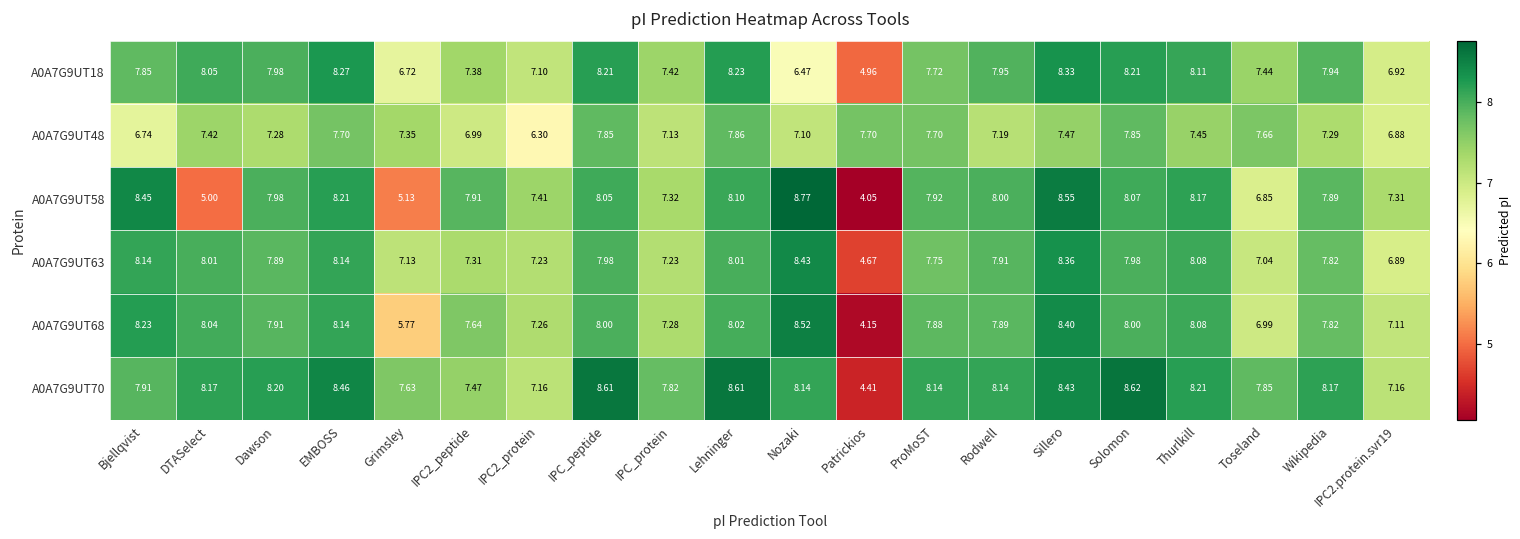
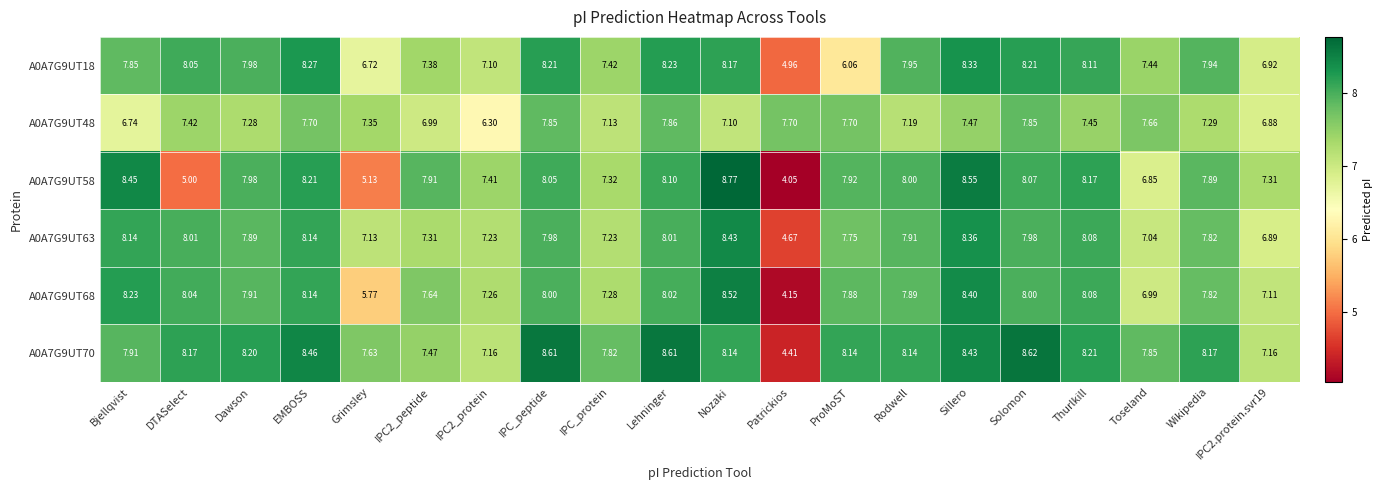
  {
    "A0A7G9UT18": {
      "Bjellqvist": 7.85,
      "DTASelect": 8.05,
      "Dawson": 7.98,
      "EMBOSS": 8.27,
      "Grimsley": 6.72,
      "IPC2_peptide": 7.38,
      "IPC2_protein": 7.10,
      "IPC_peptide": 8.21,
      "IPC_protein": 7.42,
      "Lehninger": 8.23,
-     "Nozaki": 6.47,
+     "Nozaki": 8.17,
      "Patrickios": 4.96,
-     "ProMoST": 7.72,
+     "ProMoST": 6.06,
      "Rodwell": 7.95,
      "Sillero": 8.33,
      "Solomon": 8.21,
      "Thurlkill": 8.11,
      "Toseland": 7.44,
      "Wikipedia": 7.94,
      "IPC2.protein.svr19": 6.92
    },
    "A0A7G9UT48": {
      "Bjellqvist": 6.74,
      "DTASelect": 7.42,
      "Dawson": 7.28,
      "EMBOSS": 7.70,
      "Grimsley": 7.35,
      "IPC2_peptide": 6.99,
      "IPC2_protein": 6.30,
      "IPC_peptide": 7.85,
      "IPC_protein": 7.13,
      "Lehninger": 7.86,
      "Nozaki": 7.10,
      "Patrickios": 7.70,
      "ProMoST": 7.70,
      "Rodwell": 7.19,
      "Sillero": 7.47,
      "Solomon": 7.85,
      "Thurlkill": 7.45,
      "Toseland": 7.66,
      "Wikipedia": 7.29,
      "IPC2.protein.svr19": 6.88
    },
    "A0A7G9UT58": {
      "Bjellqvist": 8.45,
      "DTASelect": 5.00,
      "Dawson": 7.98,
      "EMBOSS": 8.21,
      "Grimsley": 5.13,
      "IPC2_peptide": 7.91,
      "IPC2_protein": 7.41,
      "IPC_peptide": 8.05,
      "IPC_protein": 7.32,
      "Lehninger": 8.10,
      "Nozaki": 8.77,
      "Patrickios": 4.05,
      "ProMoST": 7.92,
      "Rodwell": 8.00,
      "Sillero": 8.55,
      "Solomon": 8.07,
      "Thurlkill": 8.17,
      "Toseland": 6.85,
      "Wikipedia": 7.89,
      "IPC2.protein.svr19": 7.31
    },
    "A0A7G9UT63": {
      "Bjellqvist": 8.14,
      "DTASelect": 8.01,
      "Dawson": 7.89,
      "EMBOSS": 8.14,
      "Grimsley": 7.13,
      "IPC2_peptide": 7.31,
      "IPC2_protein": 7.23,
      "IPC_peptide": 7.98,
      "IPC_protein": 7.23,
      "Lehninger": 8.01,
      "Nozaki": 8.43,
      "Patrickios": 4.67,
      "ProMoST": 7.75,
      "Rodwell": 7.91,
      "Sillero": 8.36,
      "Solomon": 7.98,
      "Thurlkill": 8.08,
      "Toseland": 7.04,
      "Wikipedia": 7.82,
      "IPC2.protein.svr19": 6.89
    },
    "A0A7G9UT68": {
      "Bjellqvist": 8.23,
      "DTASelect": 8.04,
      "Dawson": 7.91,
      "EMBOSS": 8.14,
      "Grimsley": 5.77,
      "IPC2_peptide": 7.64,
      "IPC2_protein": 7.26,
      "IPC_peptide": 8.00,
      "IPC_protein": 7.28,
      "Lehninger": 8.02,
      "Nozaki": 8.52,
      "Patrickios": 4.15,
      "ProMoST": 7.88,
      "Rodwell": 7.89,
      "Sillero": 8.40,
      "Solomon": 8.00,
      "Thurlkill": 8.08,
      "Toseland": 6.99,
      "Wikipedia": 7.82,
      "IPC2.protein.svr19": 7.11
    },
    "A0A7G9UT70": {
      "Bjellqvist": 7.91,
      "DTASelect": 8.17,
      "Dawson": 8.20,
      "EMBOSS": 8.46,
      "Grimsley": 7.63,
      "IPC2_peptide": 7.47,
      "IPC2_protein": 7.16,
      "IPC_peptide": 8.61,
      "IPC_protein": 7.82,
      "Lehninger": 8.61,
      "Nozaki": 8.14,
      "Patrickios": 4.41,
      "ProMoST": 8.14,
      "Rodwell": 8.14,
      "Sillero": 8.43,
      "Solomon": 8.62,
      "Thurlkill": 8.21,
      "Toseland": 7.85,
      "Wikipedia": 8.17,
      "IPC2.protein.svr19": 7.16
    }
  }
